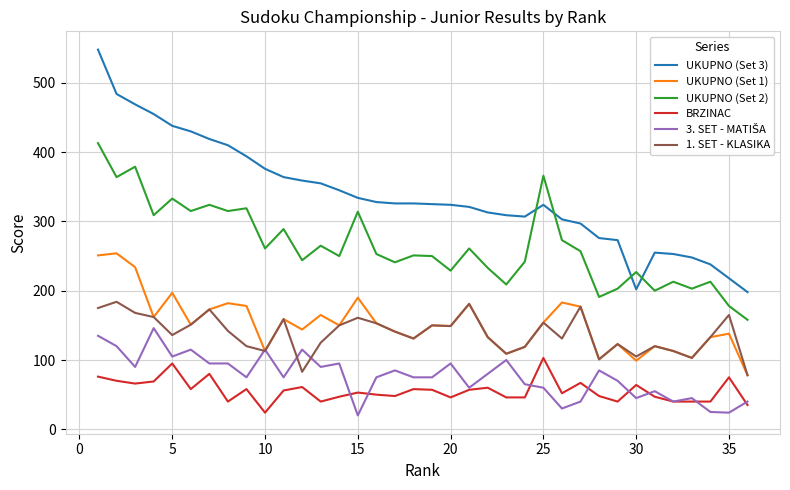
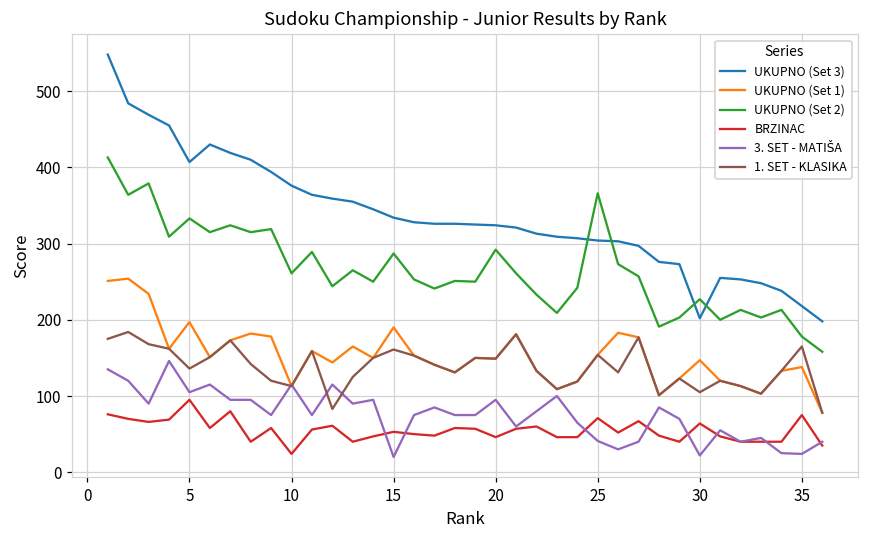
  {
    "UKUPNO (Set 3)": {
-     "5": 440,
+     "5": 410,
      "10": 380,
      "15": 330,
      "20": 320,
-     "25": 320,
+     "25": 300,
      "30": 200,
      "35": 220
    },
    "UKUPNO (Set 1)": {
      "5": 200,
      "15": 190,
-     "30": 100,
+     "30": 150,
      "35": 140
    },
    "UKUPNO (Set 2)": {
      "5": 330,
      "10": 260,
-     "15": 310,
-     "20": 230,
+     "15": 290,
+     "20": 290,
      "25": 370,
      "30": 230,
      "35": 180
    },
    "BRZINAC": {
      "5": 100,
      "10": 20,
      "15": 50,
      "20": 50,
-     "25": 100,
+     "25": 70,
      "30": 60,
      "35": 80
    },
    "3. SET - MATIŠA": {
      "5": 110,
      "15": 20,
      "20": 100,
-     "25": 60,
-     "30": 50,
+     "25": 40,
+     "30": 20,
      "35": 20
    },
    "1. SET - KLASIKA": {
      "5": 140,
      "15": 160,
      "30": 110,
      "35": 170
    }
  }
